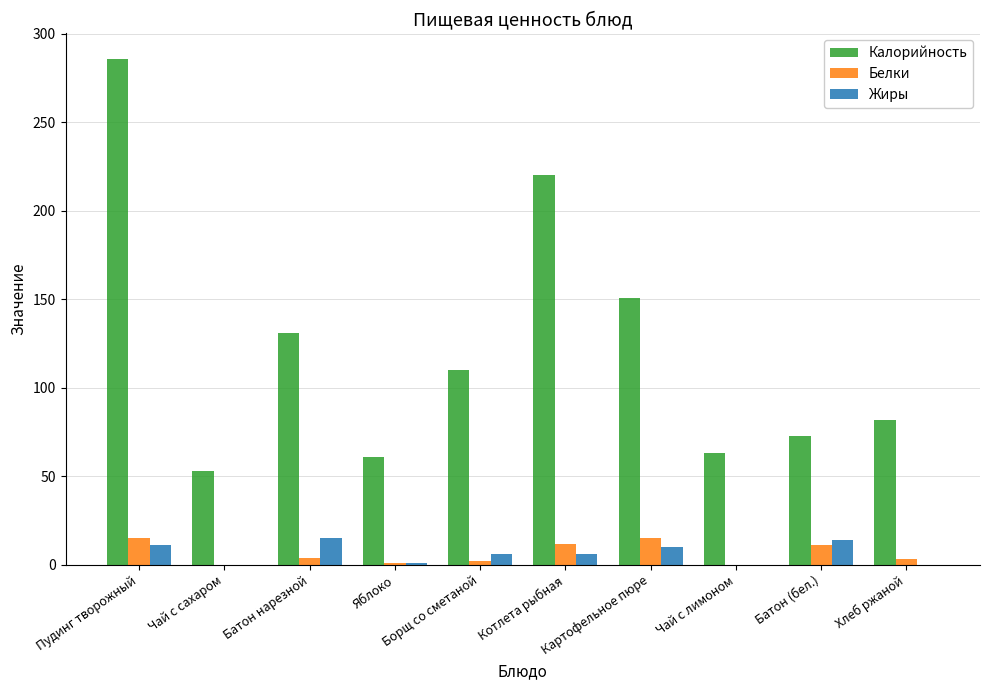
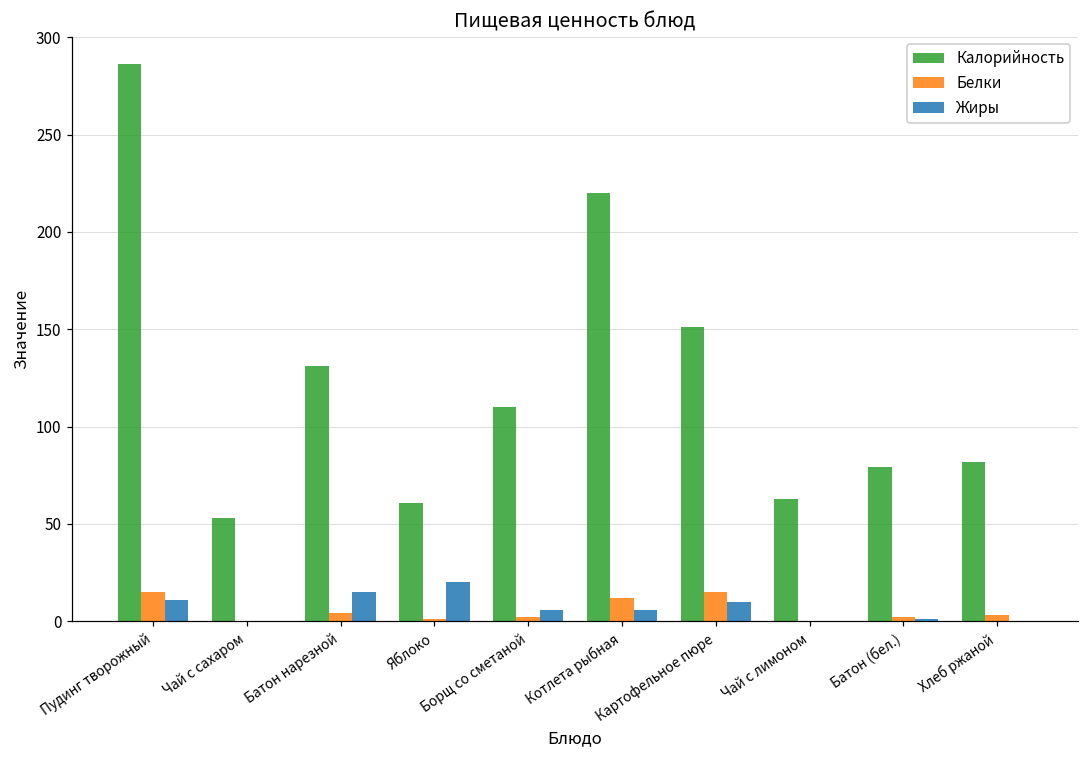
  {
    "Калорийность": {
      "Пудинг творожный": 286,
      "Чай с сахаром": 53,
      "Батон нарезной": 131,
      "Яблоко": 61,
      "Борщ со сметаной": 110,
      "Котлета рыбная": 220,
      "Картофельное пюре": 151,
      "Чай с лимоном": 63,
-     "Батон (бел.)": 73,
+     "Батон (бел.)": 79,
      "Хлеб ржаной": 82
    },
    "Белки": {
      "Пудинг творожный": 15,
      "Чай с сахаром": 0,
      "Батон нарезной": 4,
      "Борщ со сметаной": 2,
      "Котлета рыбная": 12,
      "Картофельное пюре": 15,
      "Чай с лимоном": 0,
-     "Батон (бел.)": 11,
+     "Батон (бел.)": 2,
      "Хлеб ржаной": 3
    },
    "Жиры": {
      "Пудинг творожный": 11,
      "Чай с сахаром": 0,
      "Батон нарезной": 15,
-     "Яблоко": 1,
+     "Яблоко": 20,
      "Борщ со сметаной": 6,
      "Котлета рыбная": 6,
      "Картофельное пюре": 10,
      "Чай с лимоном": 0,
-     "Батон (бел.)": 14,
+     "Батон (бел.)": 1,
      "Хлеб ржаной": 0
    }
  }
